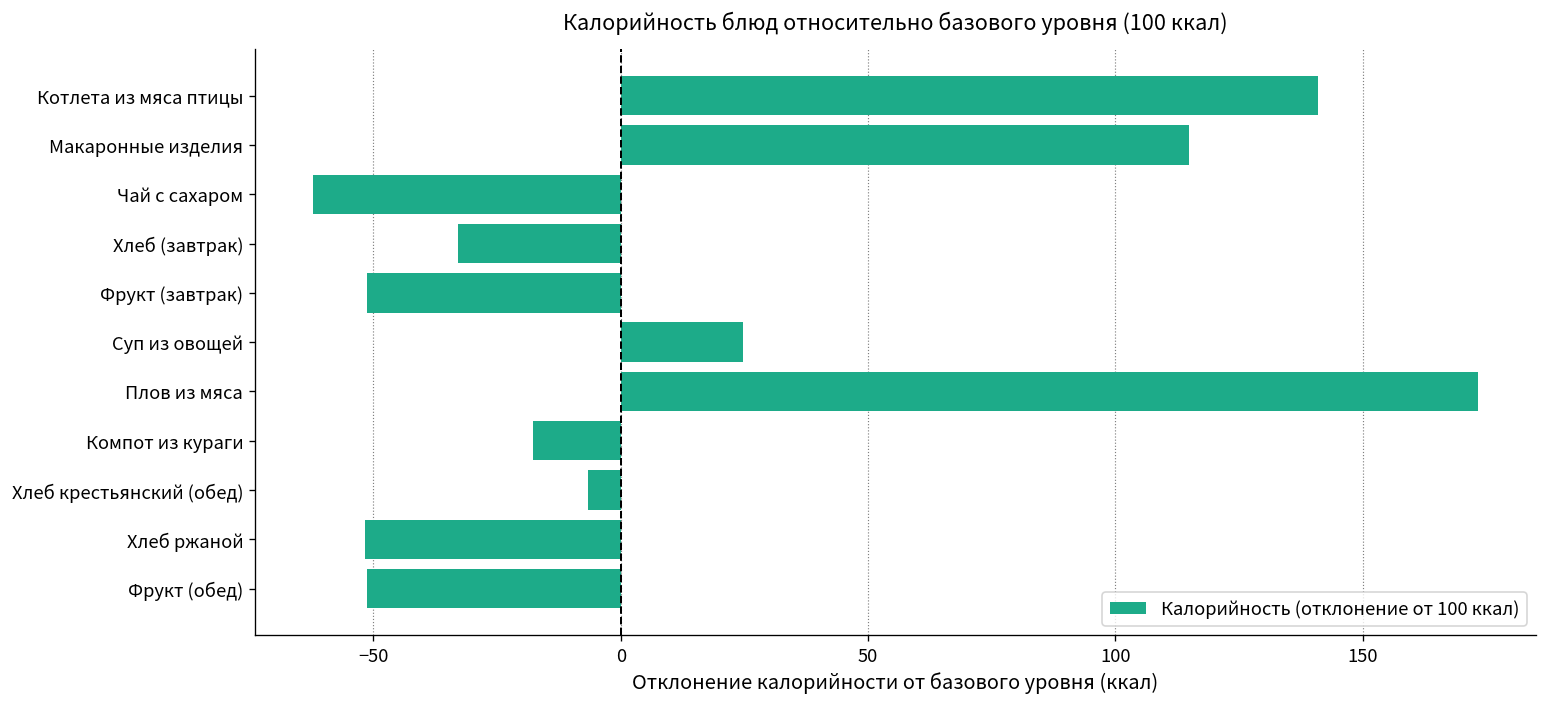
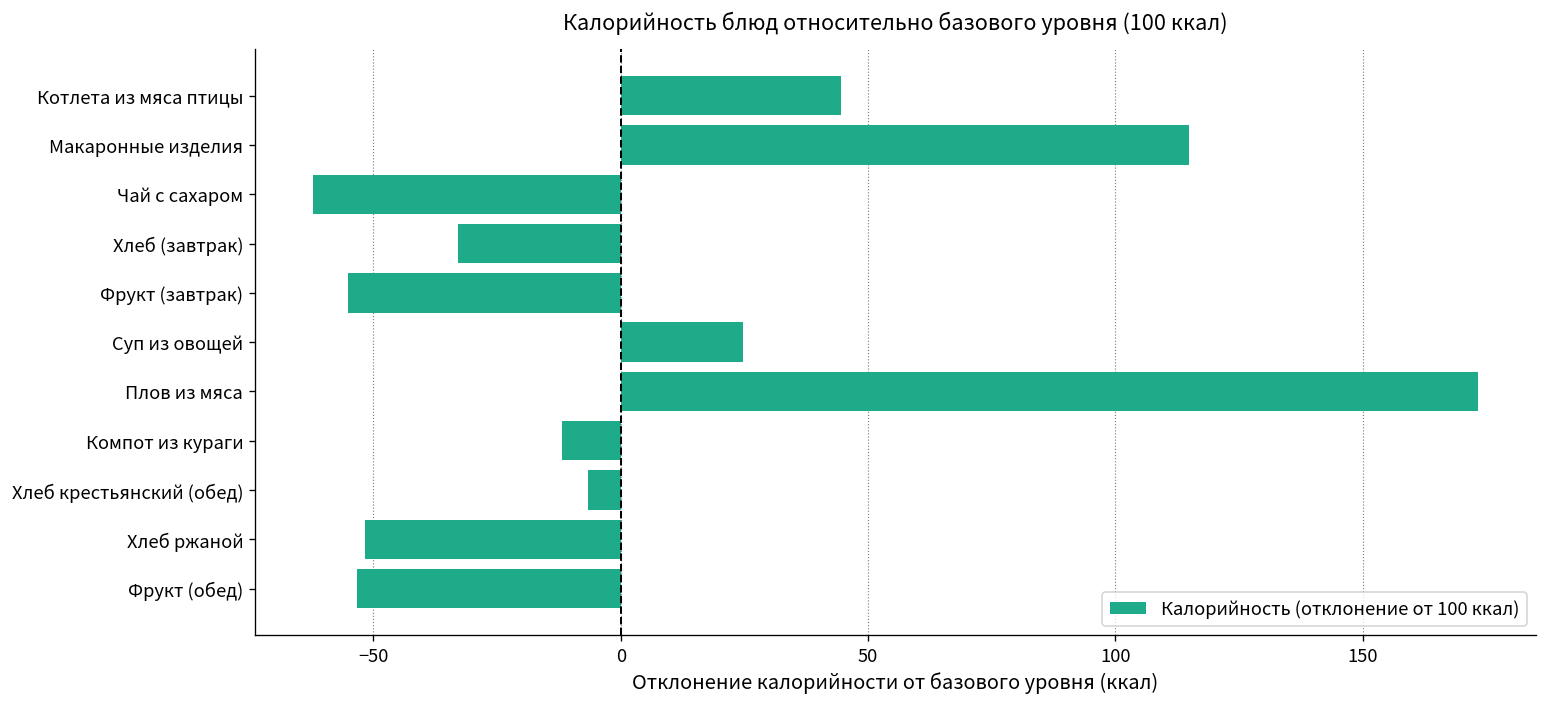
  {
-   "Котлета из мяса птицы": 141,
+   "Котлета из мяса птицы": 45,
    "Макаронные изделия": 115,
    "Чай с сахаром": -62,
    "Хлеб (завтрак)": -33,
-   "Фрукт (завтрак)": -51,
+   "Фрукт (завтрак)": -55,
    "Суп из овощей": 25,
    "Плов из мяса": 173,
-   "Компот из кураги": -18,
+   "Компот из кураги": -12,
    "Хлеб крестьянский (обед)": -7,
    "Хлеб ржаной": -52,
-   "Фрукт (обед)": -51
+   "Фрукт (обед)": -53
  }
